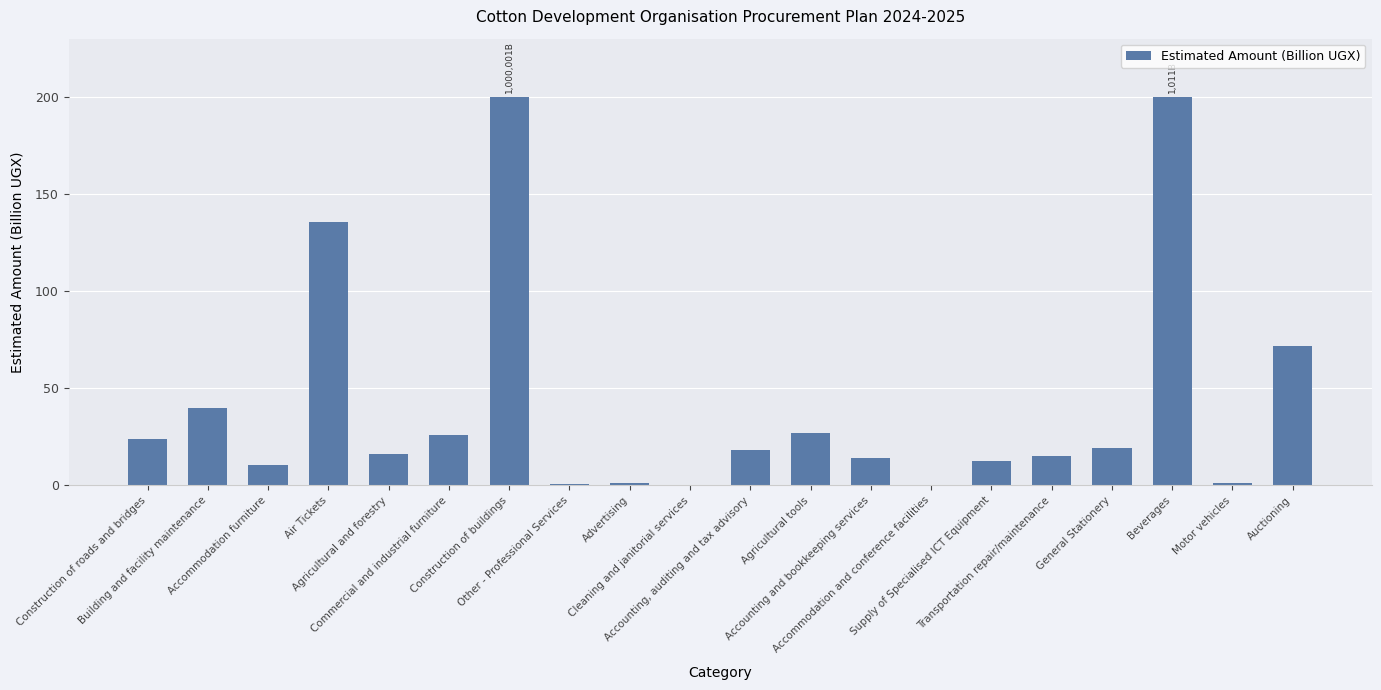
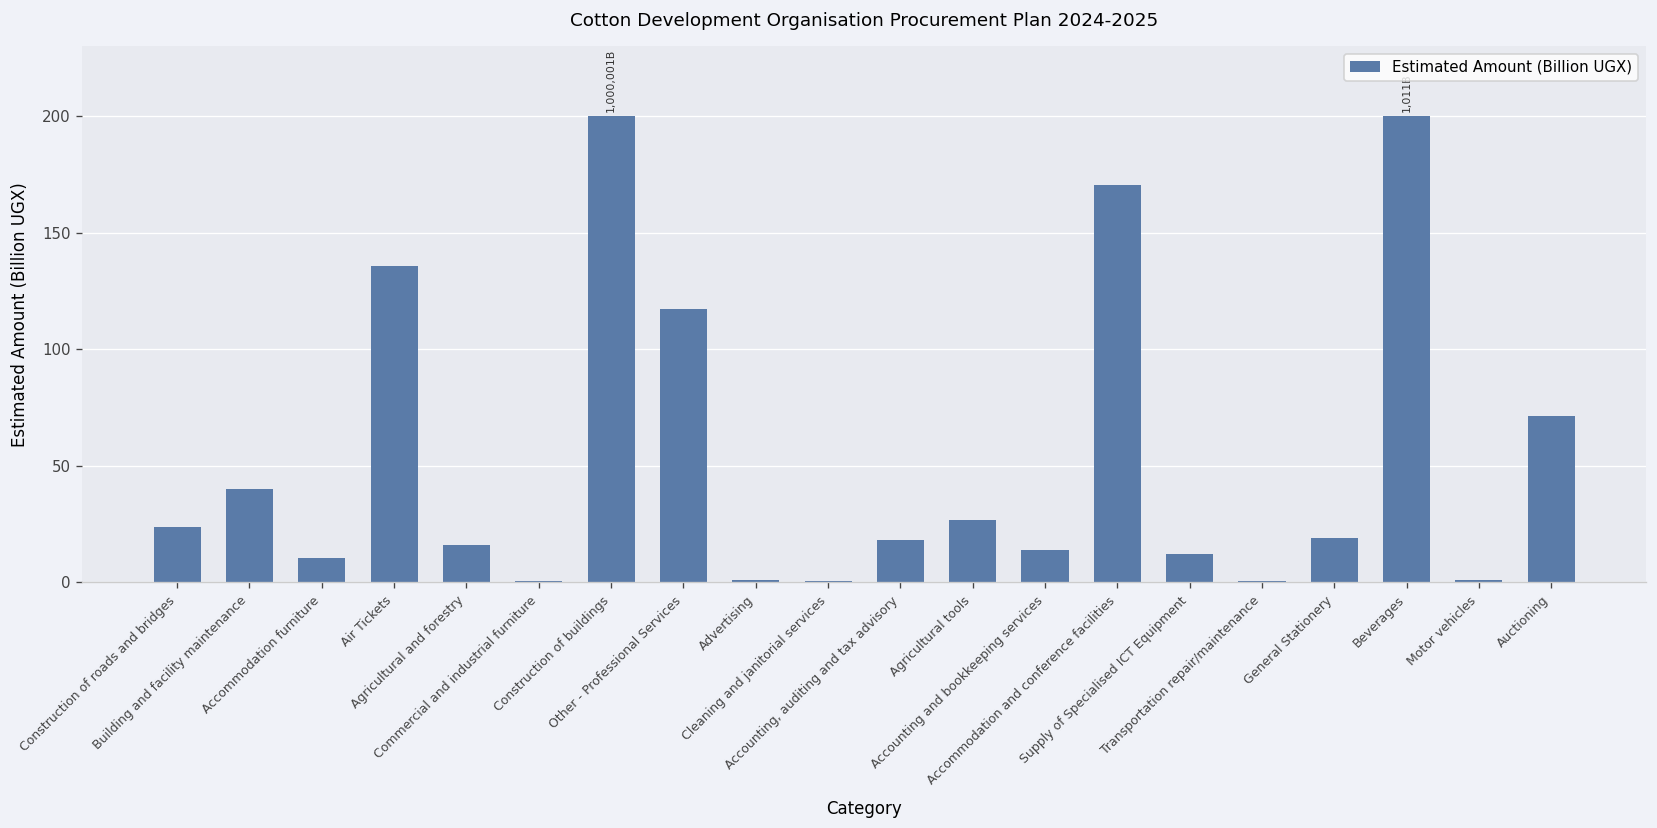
  {
    "Construction of roads and bridges": 24,
    "Building and facility maintenance": 40,
    "Accommodation furniture": 10,
    "Air Tickets": 136,
    "Agricultural and forestry": 16,
-   "Commercial and industrial furniture": 26,
-   "Other - Professional Services": 1,
+   "Commercial and industrial furniture": 1,
+   "Other - Professional Services": 117,
    "Accounting, auditing and tax advisory": 18,
    "Agricultural tools": 27,
    "Accounting and bookkeeping services": 14,
-   "Accommodation and conference facilities": 0,
+   "Accommodation and conference facilities": 170,
    "Supply of Specialised ICT Equipment": 12,
-   "Transportation repair/maintenance": 15,
+   "Transportation repair/maintenance": 1,
    "General Stationery": 19,
    "Auctioning": 72
  }
